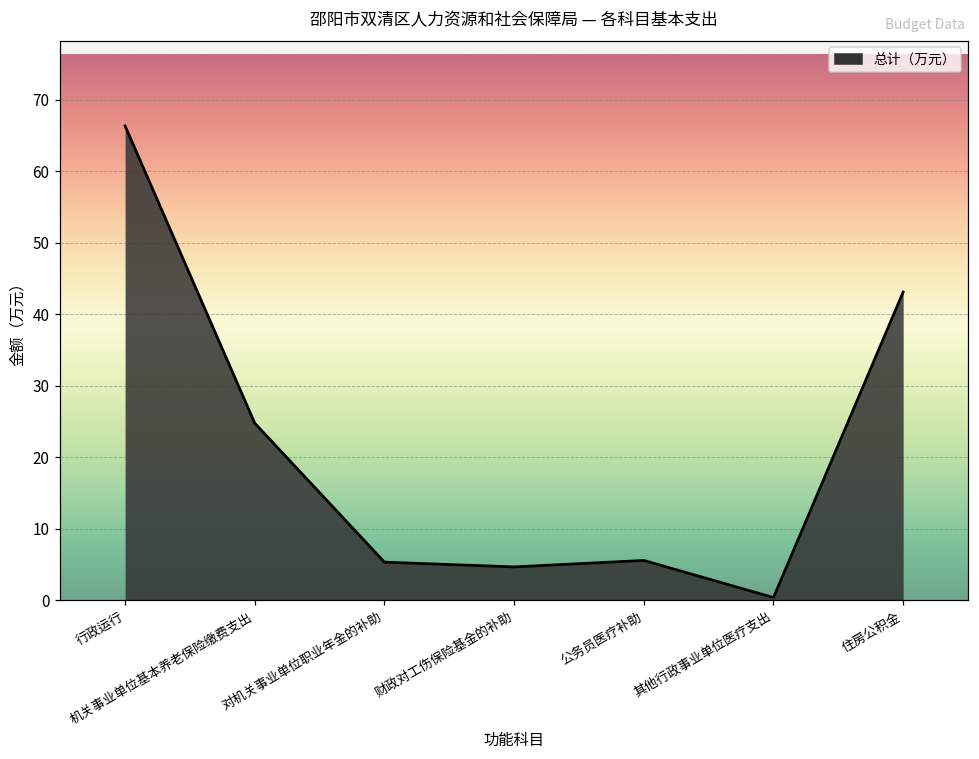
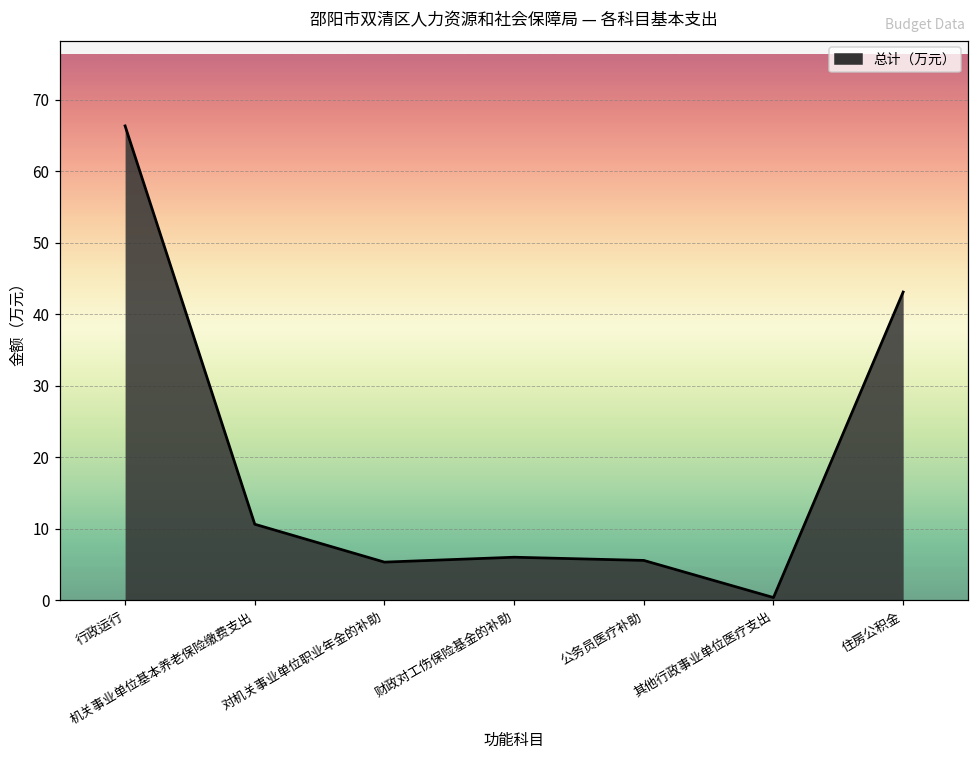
  {
    "行政运行": 66,
-   "机关事业单位基本养老保险缴费支出": 25,
+   "机关事业单位基本养老保险缴费支出": 11,
    "对机关事业单位职业年金的补助": 5,
-   "财政对工伤保险基金的补助": 5,
+   "财政对工伤保险基金的补助": 6,
    "公务员医疗补助": 6,
    "其他行政事业单位医疗支出": 0,
    "住房公积金": 43
  }
